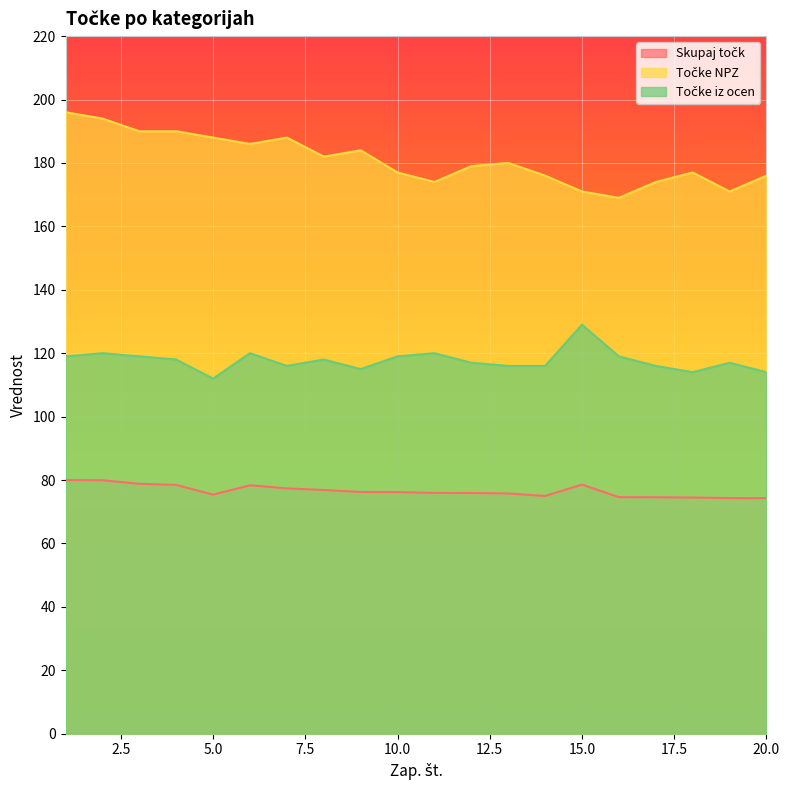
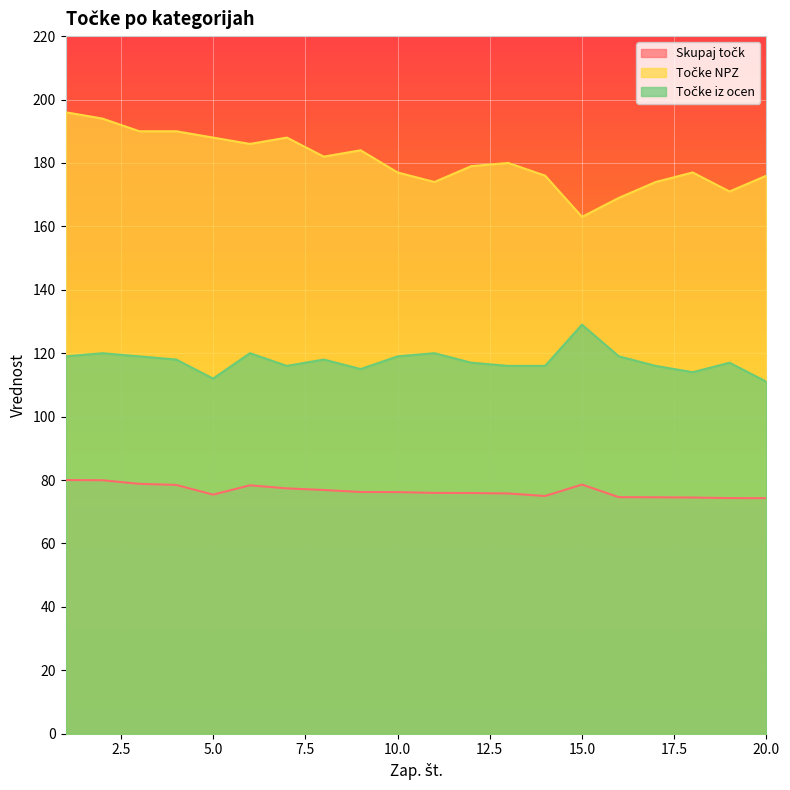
  {
    "Skupaj točk": {
      "5.0": 75,
      "10.0": 76,
      "15.0": 79,
      "20.0": 74
    },
    "Točke NPZ": {
      "5.0": 188,
      "10.0": 177,
-     "15.0": 171,
+     "15.0": 163,
      "20.0": 176
    },
    "Točke iz ocen": {
      "5.0": 112,
      "10.0": 119,
      "15.0": 129,
-     "20.0": 114
+     "20.0": 111
    }
  }
